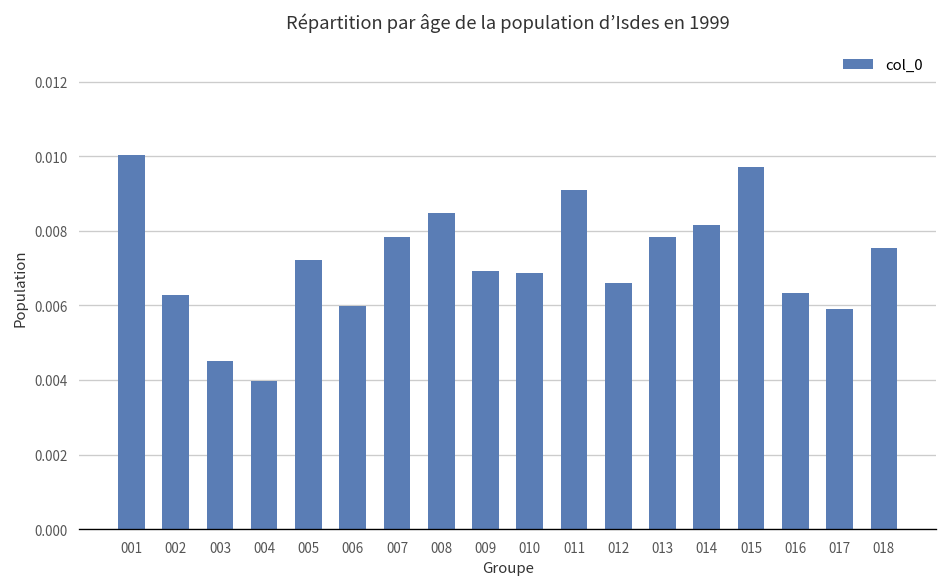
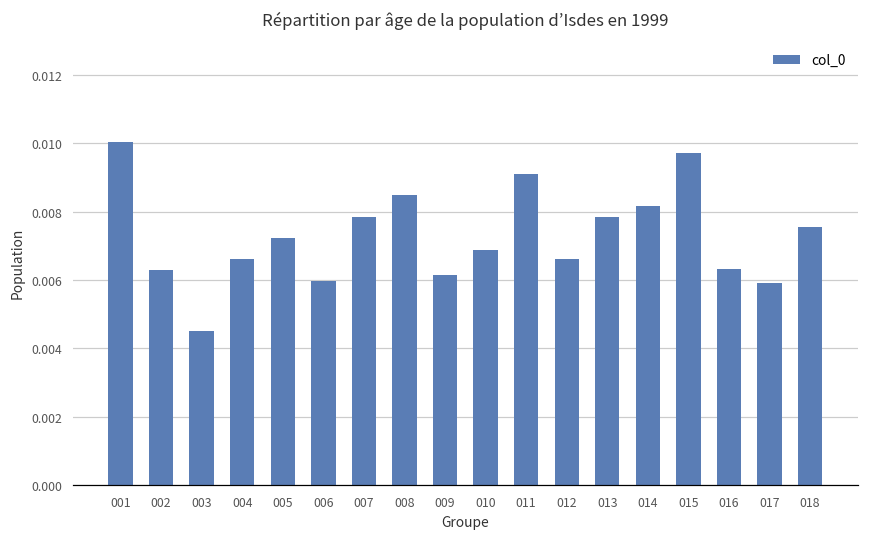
  {
    "001": 0.0100,
    "002": 0.0063,
    "003": 0.0045,
-   "004": 0.0040,
+   "004": 0.0066,
    "005": 0.0072,
    "006": 0.0060,
    "007": 0.0078,
    "008": 0.0085,
-   "009": 0.0069,
+   "009": 0.0061,
    "010": 0.0069,
    "011": 0.0091,
    "012": 0.0066,
    "013": 0.0078,
    "014": 0.0082,
    "015": 0.0097,
    "016": 0.0063,
    "017": 0.0059,
    "018": 0.0075
  }
